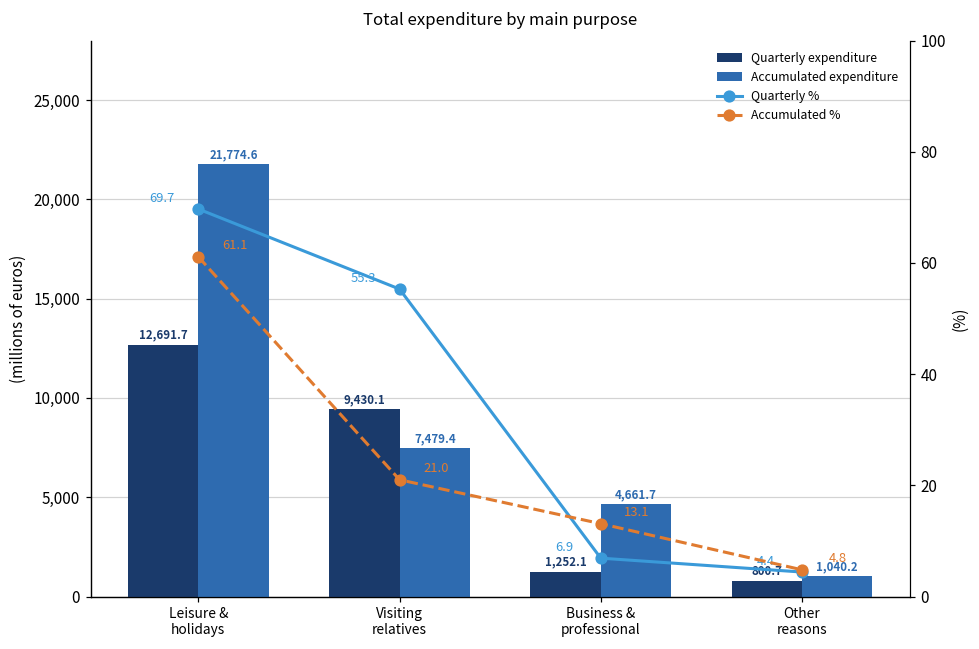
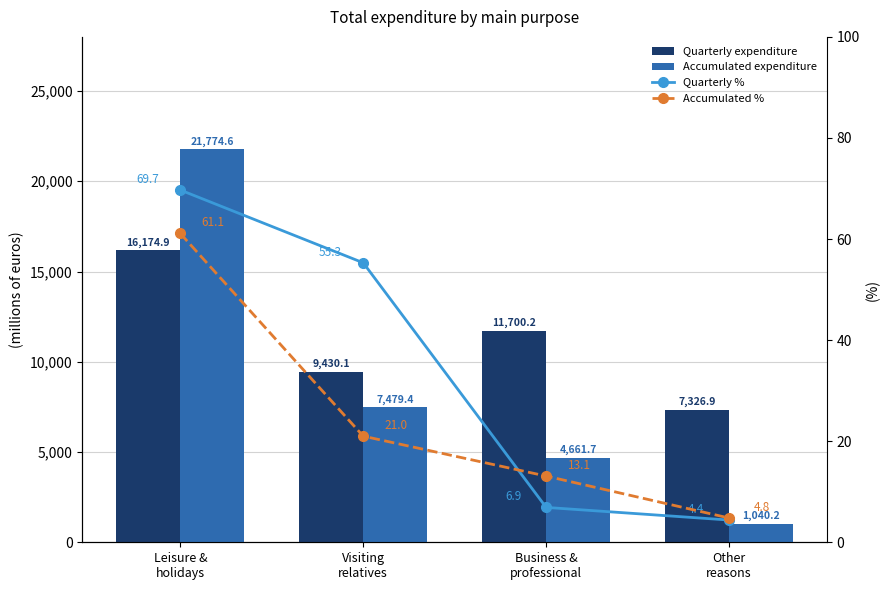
  {
    "Quarterly expenditure": {
-     "Leisure & holidays": "12,691.7",
+     "Leisure & holidays": "16,174.9",
      "Visiting relatives": "9,430.1",
-     "Business & professional": "1,252.1",
-     "Other reasons": "800.7"
+     "Business & professional": "11,700.2",
+     "Other reasons": "7,326.9"
    },
    "Accumulated expenditure": {
      "Leisure & holidays": "21,774.6",
      "Visiting relatives": "7,479.4",
      "Business & professional": "4,661.7",
      "Other reasons": "1,040.2"
    },
    "Quarterly %": {
      "Leisure & holidays": "69.7",
      "Visiting relatives": "55.3"
    },
    "Accumulated %": {
      "Leisure & holidays": "61.1",
      "Visiting relatives": "21.0",
      "Business & professional": "13.1"
    }
  }
